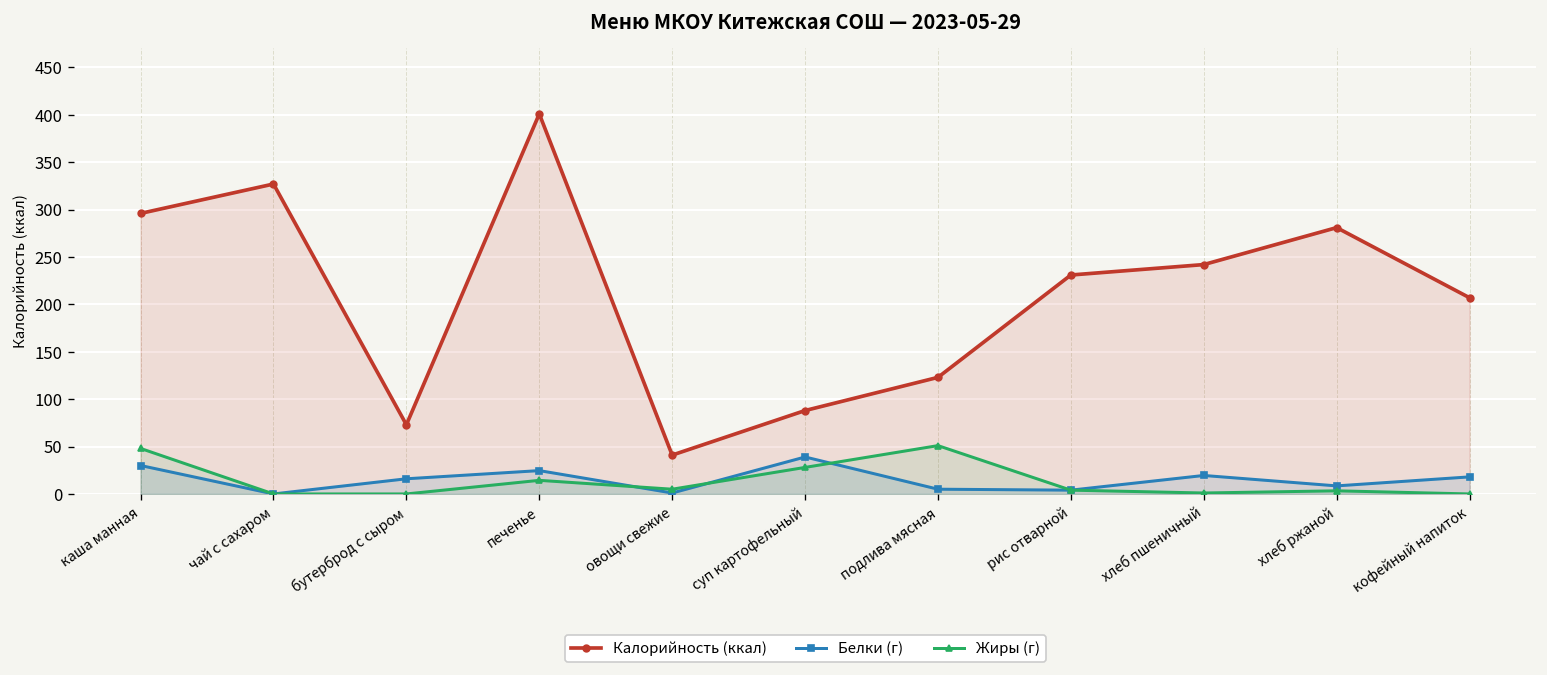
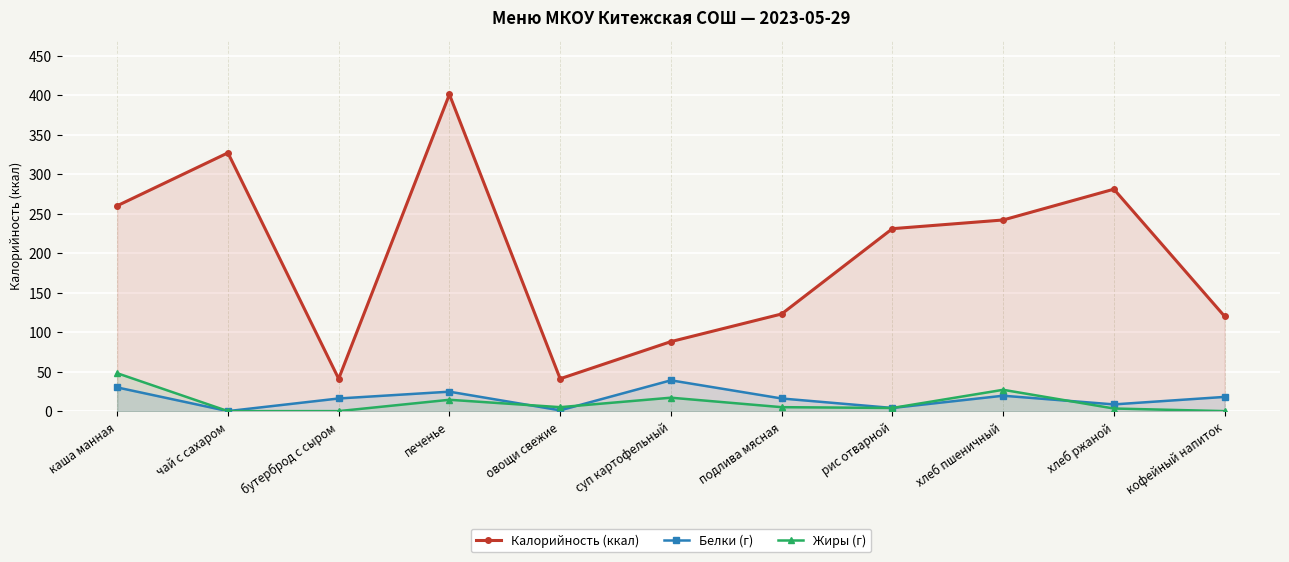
  {
    "Калорийность (ккал)": {
-     "каша манная": 300,
+     "каша манная": 260,
      "чай с сахаром": 330,
-     "бутерброд с сыром": 70,
+     "бутерброд с сыром": 40,
      "печенье": 400,
      "овощи свежие": 40,
      "суп картофельный": 90,
      "подлива мясная": 120,
      "рис отварной": 230,
      "хлеб пшеничный": 240,
      "хлеб ржаной": 280,
-     "кофейный напиток": 210
+     "кофейный напиток": 120
    },
    "Белки (г)": {
      "каша манная": 30,
      "бутерброд с сыром": 20,
      "печенье": 20,
      "овощи свежие": 0,
      "суп картофельный": 40,
-     "подлива мясная": 10,
+     "подлива мясная": 20,
      "хлеб пшеничный": 20,
      "хлеб ржаной": 10,
      "кофейный напиток": 20
    },
    "Жиры (г)": {
      "каша манная": 50,
      "бутерброд с сыром": 0,
      "печенье": 10,
      "овощи свежие": 10,
-     "суп картофельный": 30,
-     "подлива мясная": 50,
-     "хлеб пшеничный": 0,
+     "суп картофельный": 20,
+     "подлива мясная": 10,
+     "хлеб пшеничный": 30,
      "хлеб ржаной": 0,
      "кофейный напиток": 0
    }
  }
